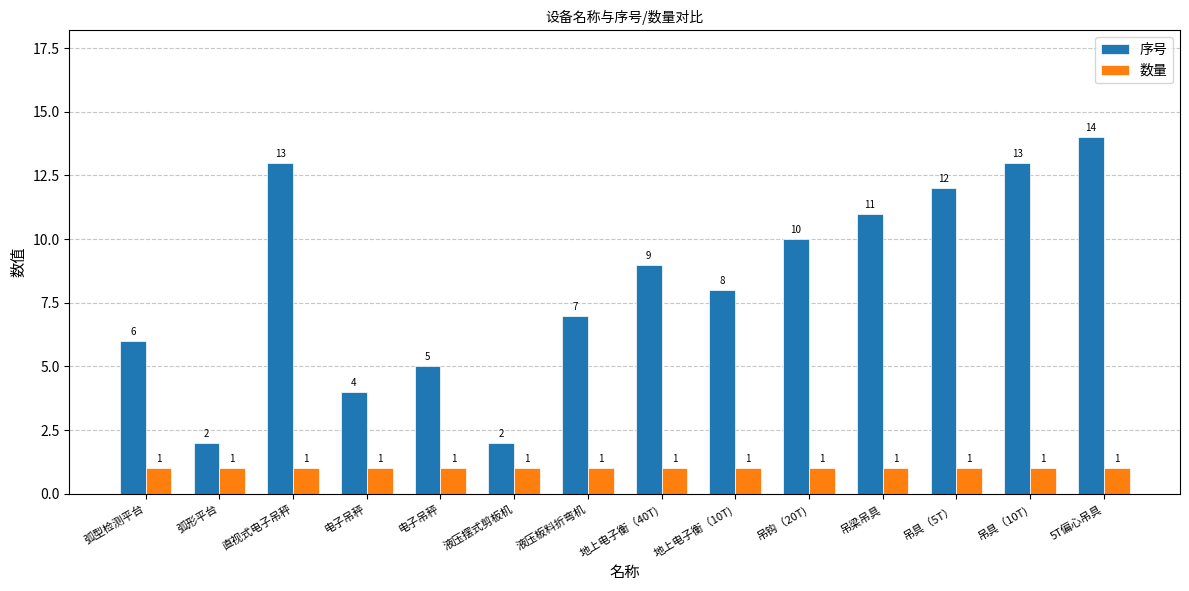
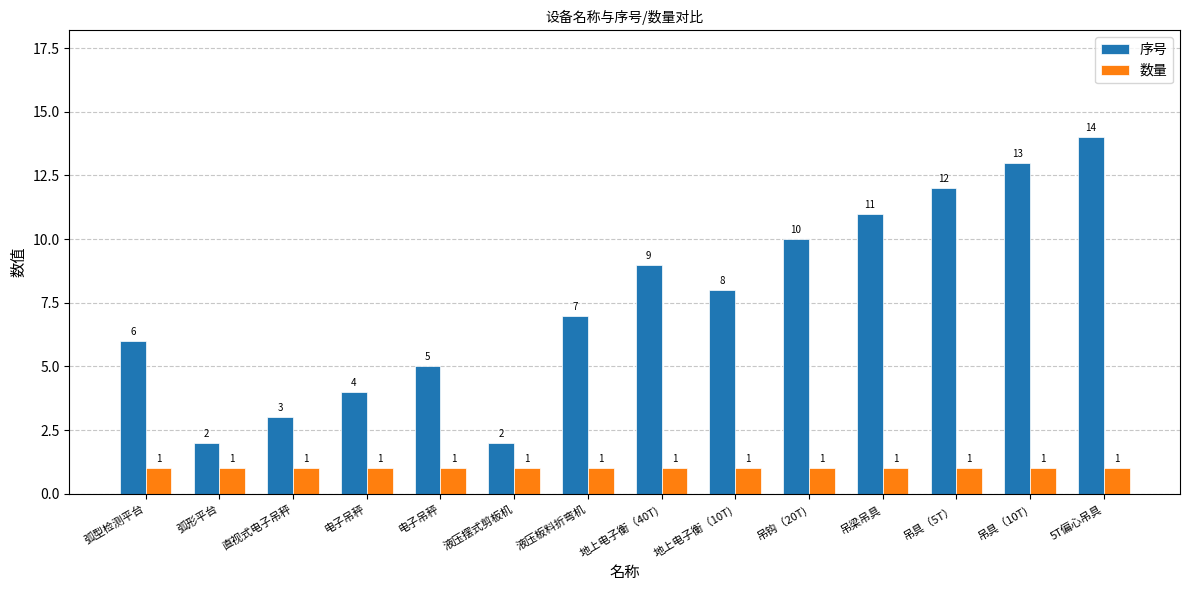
  {
    "序号": {
      "弧型检测平台": 6,
      "弧形平台": 2,
-     "直视式电子吊秤": 13,
+     "直视式电子吊秤": 3,
      "液压摆式剪板机": 2,
      "液压板料折弯机": 7,
      "地上电子衡（40T)": 9,
      "地上电子衡（10T)": 8,
      "吊钩（20T)": 10,
      "吊梁吊具": 11,
      "吊具（5T）": 12,
      "吊具（10T)": 13,
      "5T偏心吊具": 14
    },
    "数量": {
      "弧型检测平台": 1,
      "弧形平台": 1,
      "直视式电子吊秤": 1,
      "液压摆式剪板机": 1,
      "液压板料折弯机": 1,
      "地上电子衡（40T)": 1,
      "地上电子衡（10T)": 1,
      "吊钩（20T)": 1,
      "吊梁吊具": 1,
      "吊具（5T）": 1,
      "吊具（10T)": 1,
      "5T偏心吊具": 1
    }
  }
